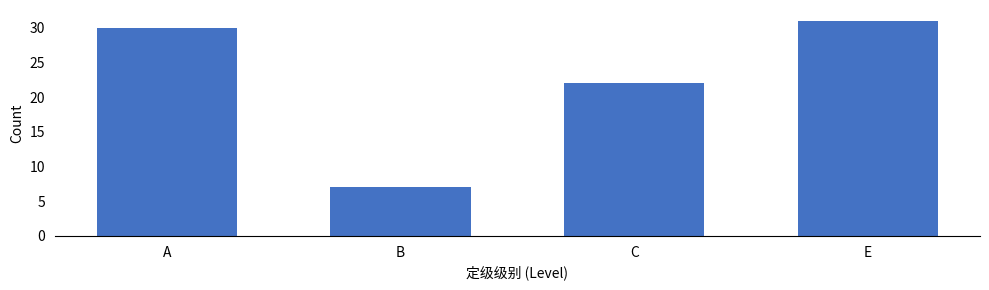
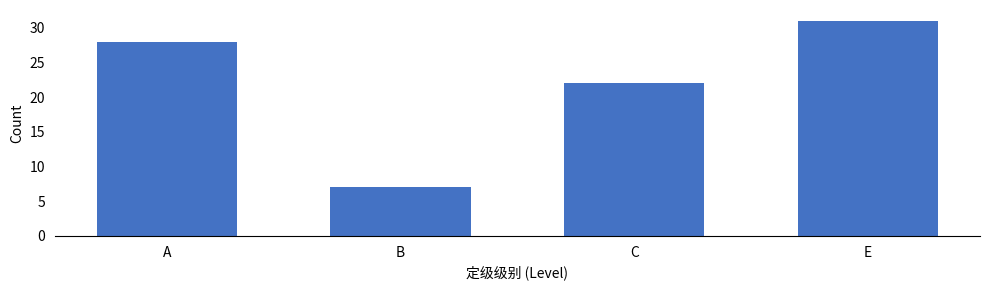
  {
-   "A": 30,
+   "A": 28,
    "B": 7,
    "C": 22,
    "E": 31
  }
